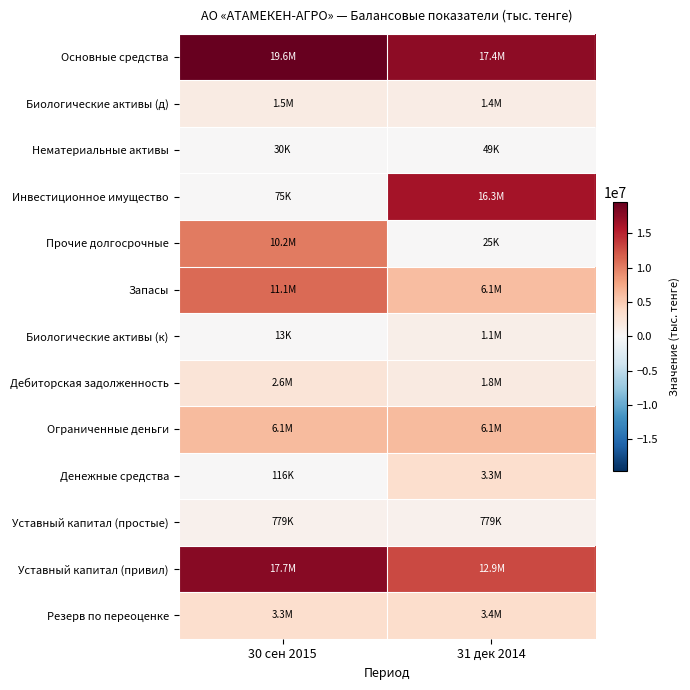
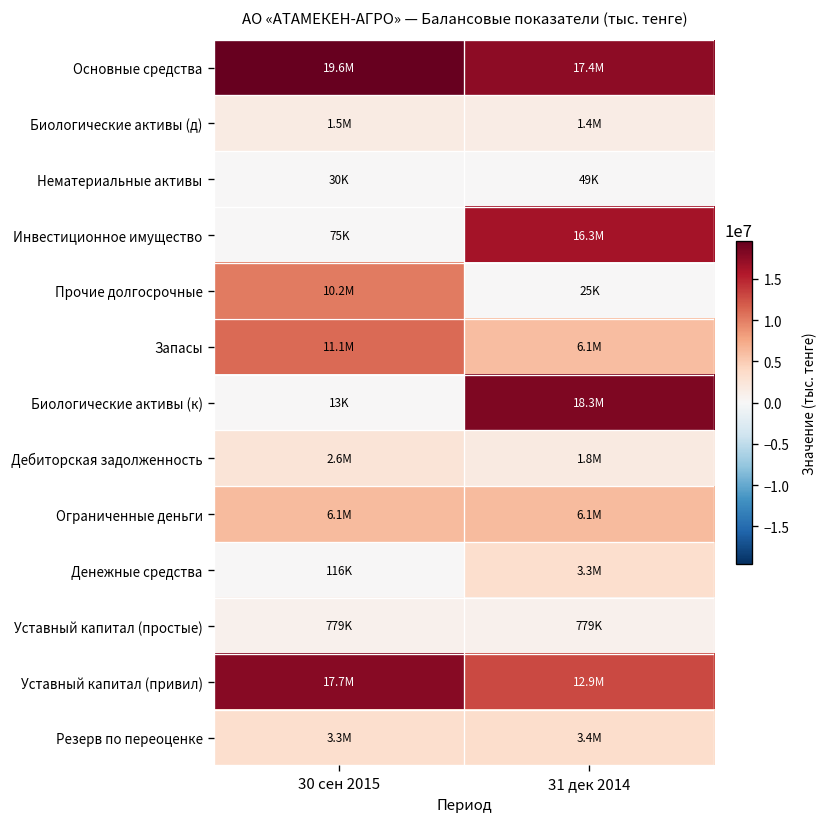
  {
    "Основные средства": {
      "30 сен 2015": "19.6M",
      "31 дек 2014": "17.4M"
    },
    "Биологические активы (д)": {
      "30 сен 2015": "1.5M",
      "31 дек 2014": "1.4M"
    },
    "Нематериальные активы": {
      "30 сен 2015": "30K",
      "31 дек 2014": "49K"
    },
    "Инвестиционное имущество": {
      "30 сен 2015": "75K",
      "31 дек 2014": "16.3M"
    },
    "Прочие долгосрочные": {
      "30 сен 2015": "10.2M",
      "31 дек 2014": "25K"
    },
    "Запасы": {
      "30 сен 2015": "11.1M",
      "31 дек 2014": "6.1M"
    },
    "Биологические активы (к)": {
      "30 сен 2015": "13K",
-     "31 дек 2014": "1.1M"
+     "31 дек 2014": "18.3M"
    },
    "Дебиторская задолженность": {
      "30 сен 2015": "2.6M",
      "31 дек 2014": "1.8M"
    },
    "Ограниченные деньги": {
      "30 сен 2015": "6.1M",
      "31 дек 2014": "6.1M"
    },
    "Денежные средства": {
      "30 сен 2015": "116K",
      "31 дек 2014": "3.3M"
    },
    "Уставный капитал (простые)": {
      "30 сен 2015": "779K",
      "31 дек 2014": "779K"
    },
    "Уставный капитал (привил)": {
      "30 сен 2015": "17.7M",
      "31 дек 2014": "12.9M"
    },
    "Резерв по переоценке": {
      "30 сен 2015": "3.3M",
      "31 дек 2014": "3.4M"
    }
  }
